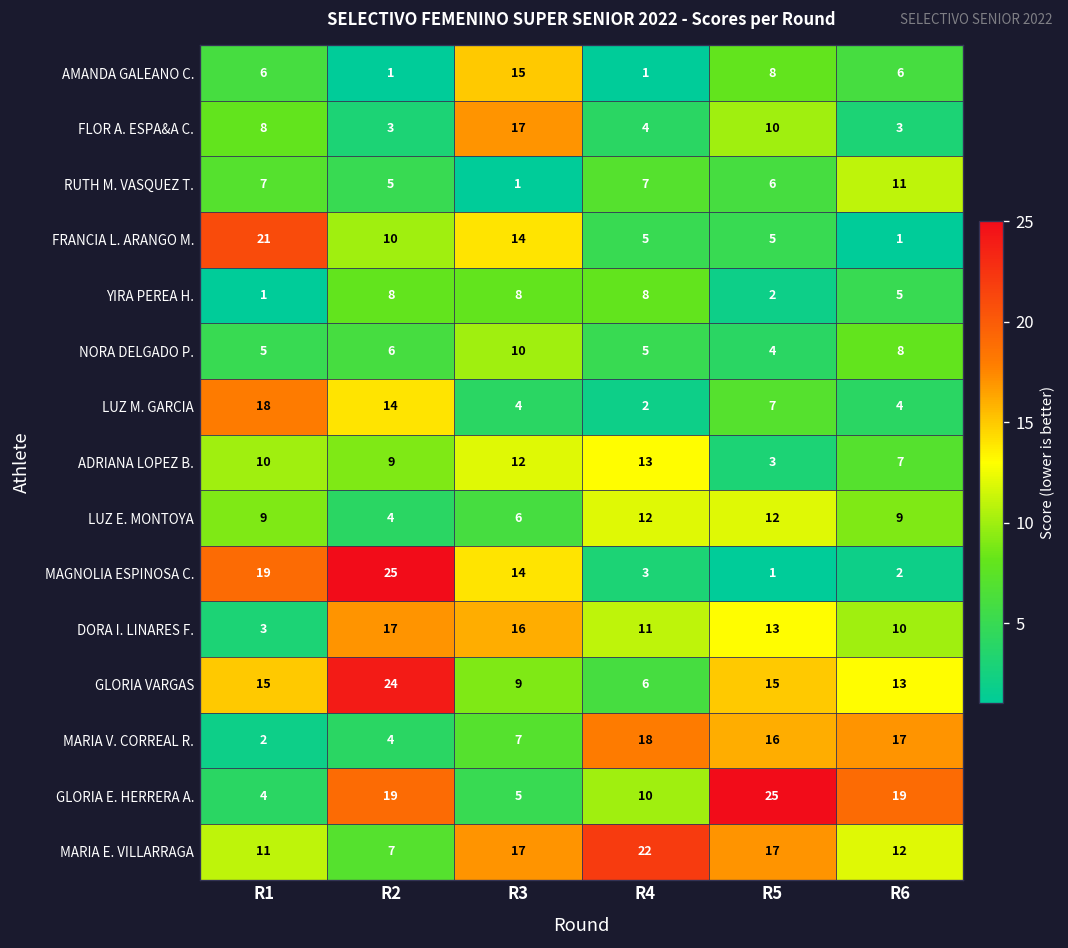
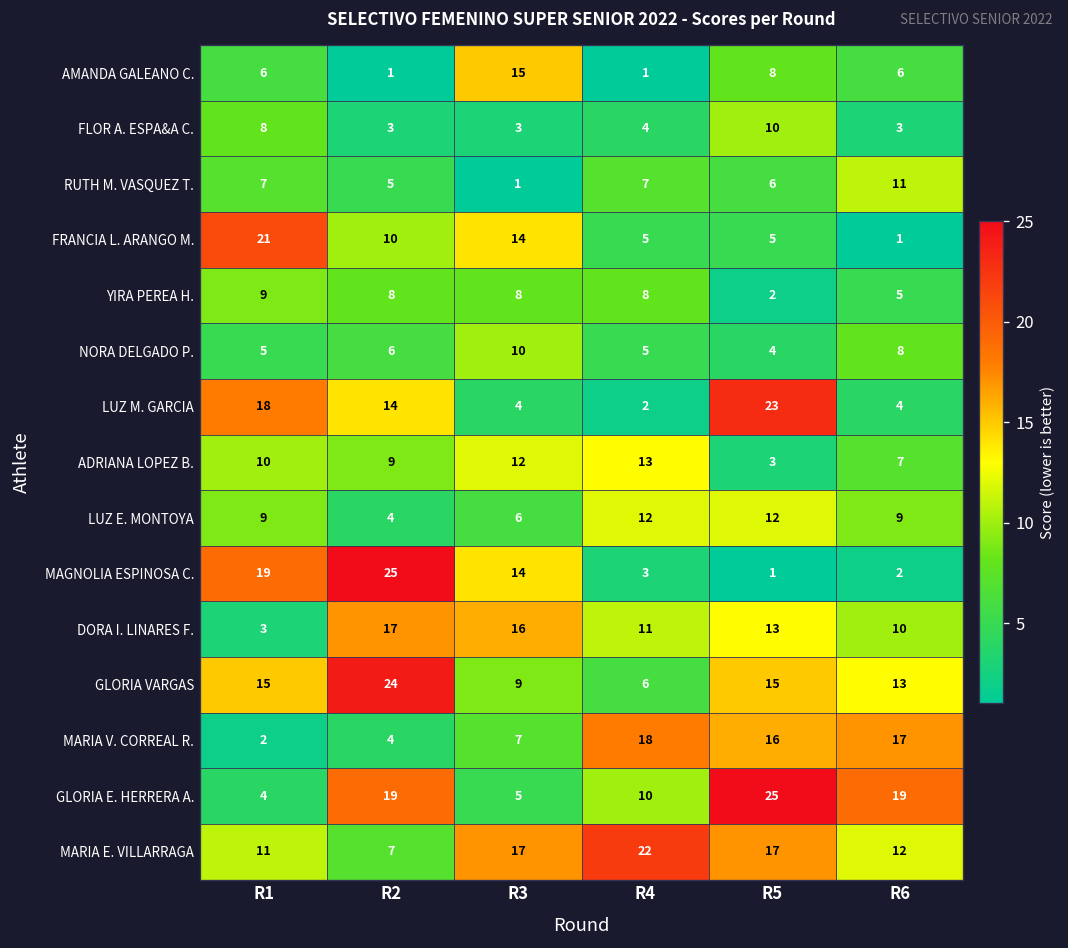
  {
    "AMANDA GALEANO C.": {
      "R1": 6,
      "R2": 1,
      "R3": 15,
      "R4": 1,
      "R5": 8,
      "R6": 6
    },
    "FLOR A. ESPA&A C.": {
      "R1": 8,
      "R2": 3,
-     "R3": 17,
+     "R3": 3,
      "R4": 4,
      "R5": 10,
      "R6": 3
    },
    "RUTH M. VASQUEZ T.": {
      "R1": 7,
      "R2": 5,
      "R3": 1,
      "R4": 7,
      "R5": 6,
      "R6": 11
    },
    "FRANCIA L. ARANGO M.": {
      "R1": 21,
      "R2": 10,
      "R3": 14,
      "R4": 5,
      "R5": 5,
      "R6": 1
    },
    "YIRA PEREA H.": {
-     "R1": 1,
+     "R1": 9,
      "R2": 8,
      "R3": 8,
      "R4": 8,
      "R5": 2,
      "R6": 5
    },
    "NORA DELGADO P.": {
      "R1": 5,
      "R2": 6,
      "R3": 10,
      "R4": 5,
      "R5": 4,
      "R6": 8
    },
    "LUZ M. GARCIA": {
      "R1": 18,
      "R2": 14,
      "R3": 4,
      "R4": 2,
-     "R5": 7,
+     "R5": 23,
      "R6": 4
    },
    "ADRIANA LOPEZ B.": {
      "R1": 10,
      "R2": 9,
      "R3": 12,
      "R4": 13,
      "R5": 3,
      "R6": 7
    },
    "LUZ E. MONTOYA": {
      "R1": 9,
      "R2": 4,
      "R3": 6,
      "R4": 12,
      "R5": 12,
      "R6": 9
    },
    "MAGNOLIA ESPINOSA C.": {
      "R1": 19,
      "R2": 25,
      "R3": 14,
      "R4": 3,
      "R5": 1,
      "R6": 2
    },
    "DORA I. LINARES F.": {
      "R1": 3,
      "R2": 17,
      "R3": 16,
      "R4": 11,
      "R5": 13,
      "R6": 10
    },
    "GLORIA VARGAS": {
      "R1": 15,
      "R2": 24,
      "R3": 9,
      "R4": 6,
      "R5": 15,
      "R6": 13
    },
    "MARIA V. CORREAL R.": {
      "R1": 2,
      "R2": 4,
      "R3": 7,
      "R4": 18,
      "R5": 16,
      "R6": 17
    },
    "GLORIA E. HERRERA A.": {
      "R1": 4,
      "R2": 19,
      "R3": 5,
      "R4": 10,
      "R5": 25,
      "R6": 19
    },
    "MARIA E. VILLARRAGA": {
      "R1": 11,
      "R2": 7,
      "R3": 17,
      "R4": 22,
      "R5": 17,
      "R6": 12
    }
  }
